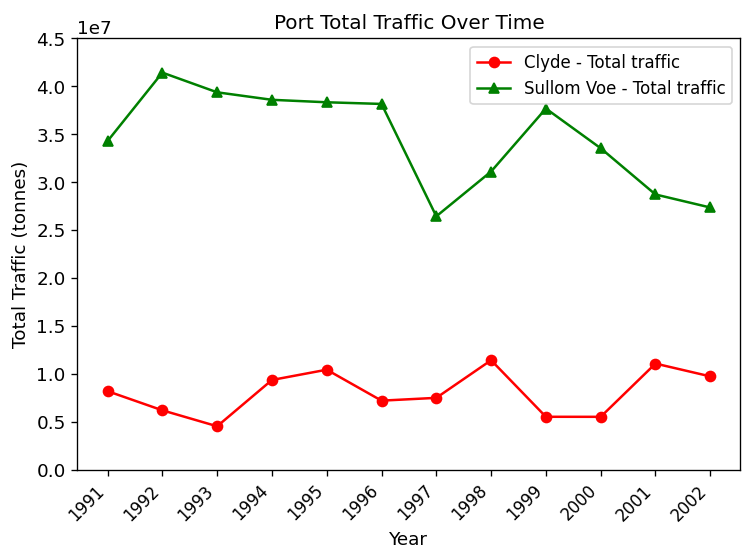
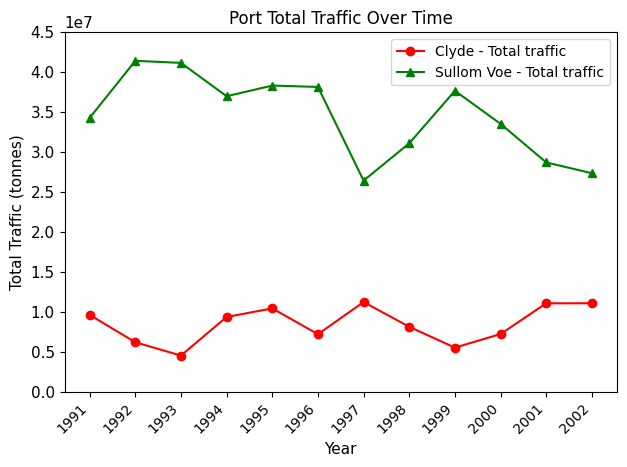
  {
    "Clyde - Total traffic": {
-     "1991": 8000000,
+     "1991": 10000000,
      "1992": 6000000,
      "1993": 5000000,
      "1994": 9000000,
      "1995": 10000000,
      "1996": 7000000,
-     "1997": 7000000,
-     "1998": 11000000,
+     "1997": 11000000,
+     "1998": 8000000,
      "1999": 6000000,
-     "2000": 6000000,
+     "2000": 7000000,
      "2001": 11000000,
-     "2002": 10000000
+     "2002": 11000000
    },
    "Sullom Voe - Total traffic": {
      "1991": 34000000,
      "1992": 41000000,
-     "1993": 39000000,
-     "1994": 39000000,
+     "1993": 41000000,
+     "1994": 37000000,
      "1995": 38000000,
      "1996": 38000000,
      "1997": 26000000,
      "1998": 31000000,
      "1999": 38000000,
      "2000": 34000000,
      "2001": 29000000,
      "2002": 27000000
    }
  }
